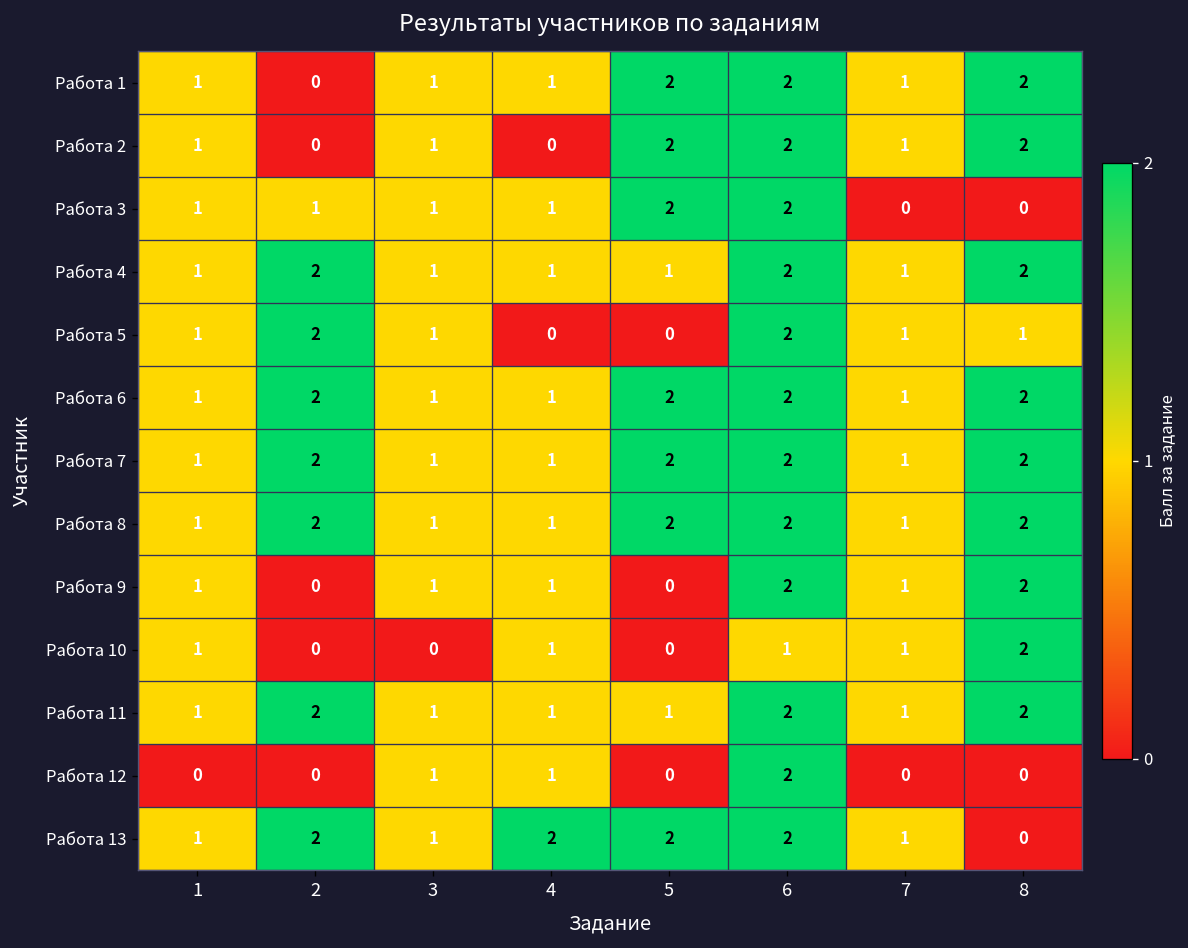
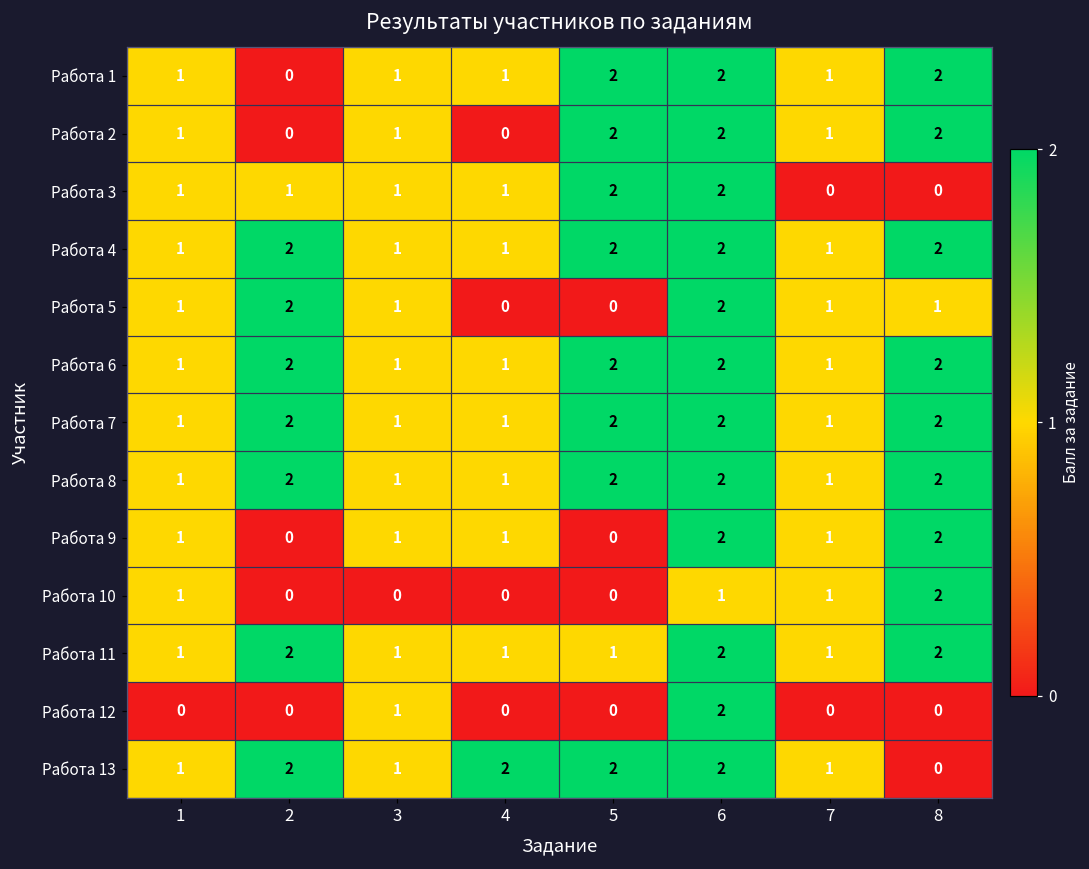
  {
    "Работа 1": {
      "1": 1,
      "2": 0,
      "3": 1,
      "4": 1,
      "5": 2,
      "6": 2,
      "7": 1,
      "8": 2
    },
    "Работа 2": {
      "1": 1,
      "2": 0,
      "3": 1,
      "4": 0,
      "5": 2,
      "6": 2,
      "7": 1,
      "8": 2
    },
    "Работа 3": {
      "1": 1,
      "2": 1,
      "3": 1,
      "4": 1,
      "5": 2,
      "6": 2,
      "7": 0,
      "8": 0
    },
    "Работа 4": {
      "1": 1,
      "2": 2,
      "3": 1,
      "4": 1,
-     "5": 1,
+     "5": 2,
      "6": 2,
      "7": 1,
      "8": 2
    },
    "Работа 5": {
      "1": 1,
      "2": 2,
      "3": 1,
      "4": 0,
      "5": 0,
      "6": 2,
      "7": 1,
      "8": 1
    },
    "Работа 6": {
      "1": 1,
      "2": 2,
      "3": 1,
      "4": 1,
      "5": 2,
      "6": 2,
      "7": 1,
      "8": 2
    },
    "Работа 7": {
      "1": 1,
      "2": 2,
      "3": 1,
      "4": 1,
      "5": 2,
      "6": 2,
      "7": 1,
      "8": 2
    },
    "Работа 8": {
      "1": 1,
      "2": 2,
      "3": 1,
      "4": 1,
      "5": 2,
      "6": 2,
      "7": 1,
      "8": 2
    },
    "Работа 9": {
      "1": 1,
      "2": 0,
      "3": 1,
      "4": 1,
      "5": 0,
      "6": 2,
      "7": 1,
      "8": 2
    },
    "Работа 10": {
      "1": 1,
      "2": 0,
      "3": 0,
-     "4": 1,
+     "4": 0,
      "5": 0,
      "6": 1,
      "7": 1,
      "8": 2
    },
    "Работа 11": {
      "1": 1,
      "2": 2,
      "3": 1,
      "4": 1,
      "5": 1,
      "6": 2,
      "7": 1,
      "8": 2
    },
    "Работа 12": {
      "1": 0,
      "2": 0,
      "3": 1,
-     "4": 1,
+     "4": 0,
      "5": 0,
      "6": 2,
      "7": 0,
      "8": 0
    },
    "Работа 13": {
      "1": 1,
      "2": 2,
      "3": 1,
      "4": 2,
      "5": 2,
      "6": 2,
      "7": 1,
      "8": 0
    }
  }
